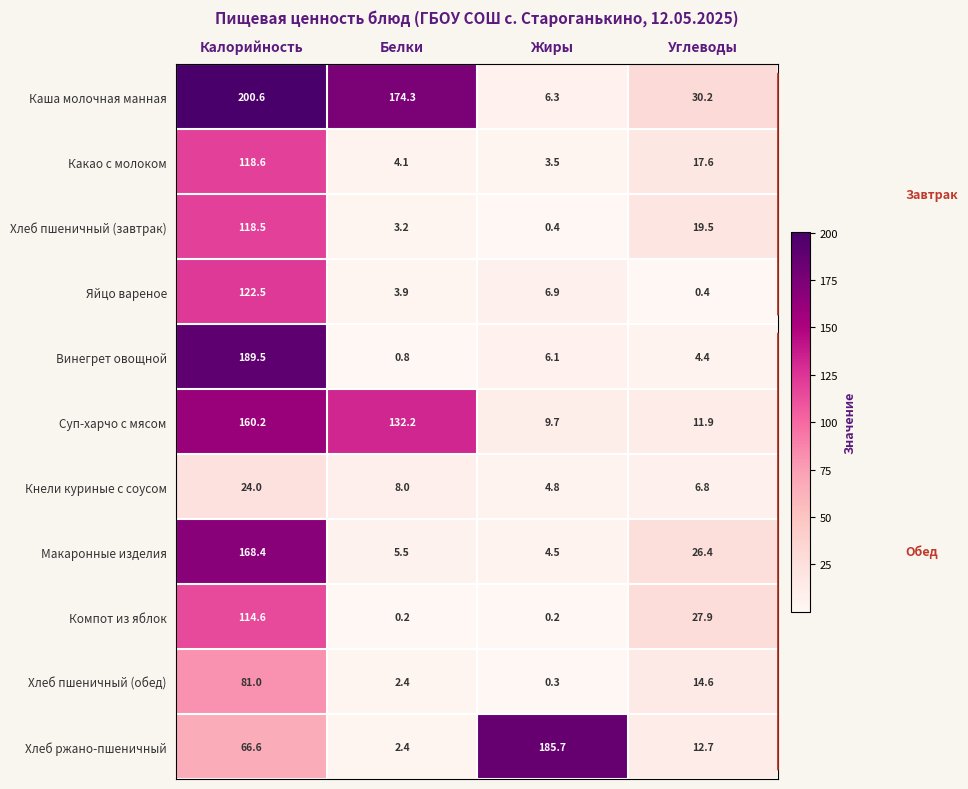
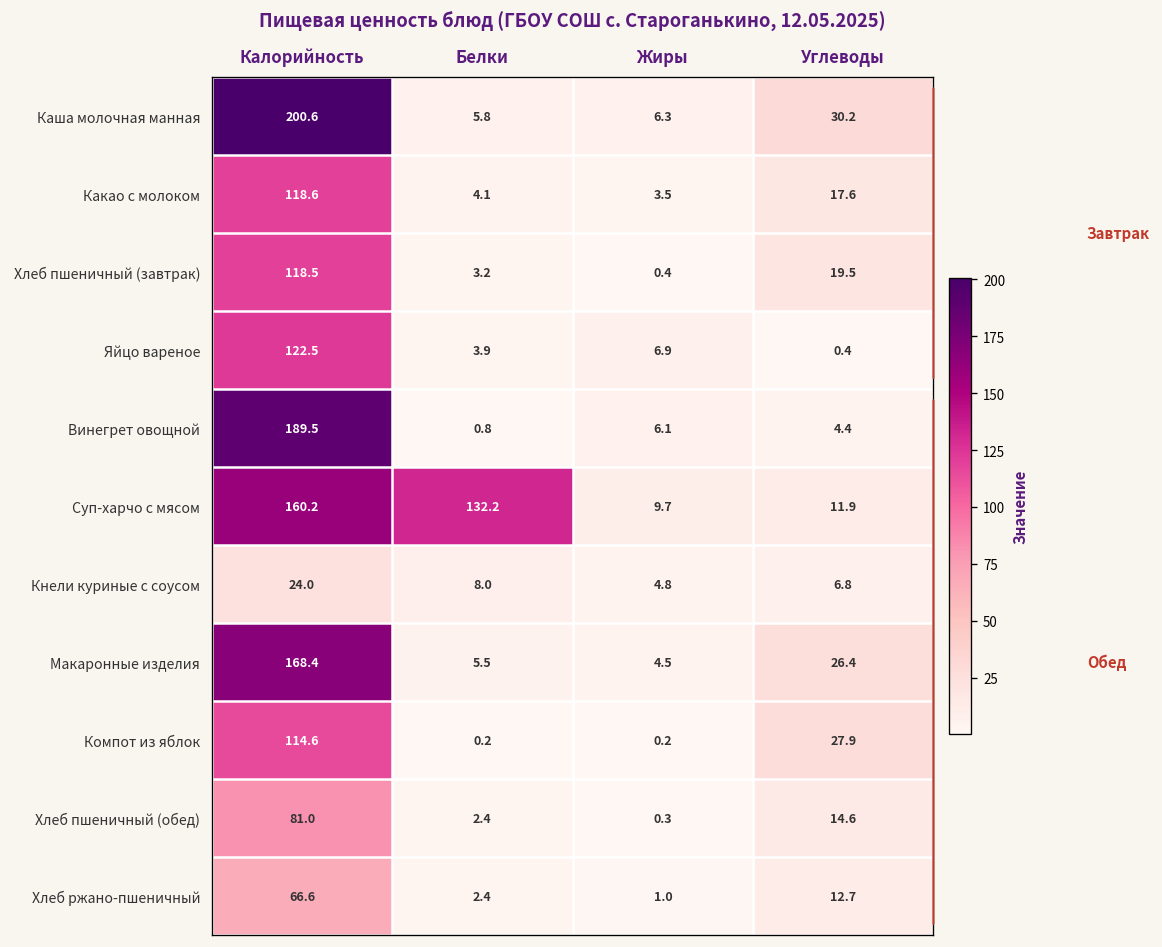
  {
    "Каша молочная манная": {
      "Калорийность": 200.6,
-     "Белки": 174.3,
+     "Белки": 5.8,
      "Жиры": 6.3,
      "Углеводы": 30.2
    },
    "Какао с молоком": {
      "Калорийность": 118.6,
      "Белки": 4.1,
      "Жиры": 3.5,
      "Углеводы": 17.6
    },
    "Хлеб пшеничный (завтрак)": {
      "Калорийность": 118.5,
      "Белки": 3.2,
      "Жиры": 0.4,
      "Углеводы": 19.5
    },
    "Яйцо вареное": {
      "Калорийность": 122.5,
      "Белки": 3.9,
      "Жиры": 6.9,
      "Углеводы": 0.4
    },
    "Винегрет овощной": {
      "Калорийность": 189.5,
      "Белки": 0.8,
      "Жиры": 6.1,
      "Углеводы": 4.4
    },
    "Суп-харчо с мясом": {
      "Калорийность": 160.2,
      "Белки": 132.2,
      "Жиры": 9.7,
      "Углеводы": 11.9
    },
    "Кнели куриные с соусом": {
      "Калорийность": 24.0,
      "Белки": 8.0,
      "Жиры": 4.8,
      "Углеводы": 6.8
    },
    "Макаронные изделия": {
      "Калорийность": 168.4,
      "Белки": 5.5,
      "Жиры": 4.5,
      "Углеводы": 26.4
    },
    "Компот из яблок": {
      "Калорийность": 114.6,
      "Белки": 0.2,
      "Жиры": 0.2,
      "Углеводы": 27.9
    },
    "Хлеб пшеничный (обед)": {
      "Калорийность": 81.0,
      "Белки": 2.4,
      "Жиры": 0.3,
      "Углеводы": 14.6
    },
    "Хлеб ржано-пшеничный": {
      "Калорийность": 66.6,
      "Белки": 2.4,
-     "Жиры": 185.7,
+     "Жиры": 1.0,
      "Углеводы": 12.7
    }
  }
